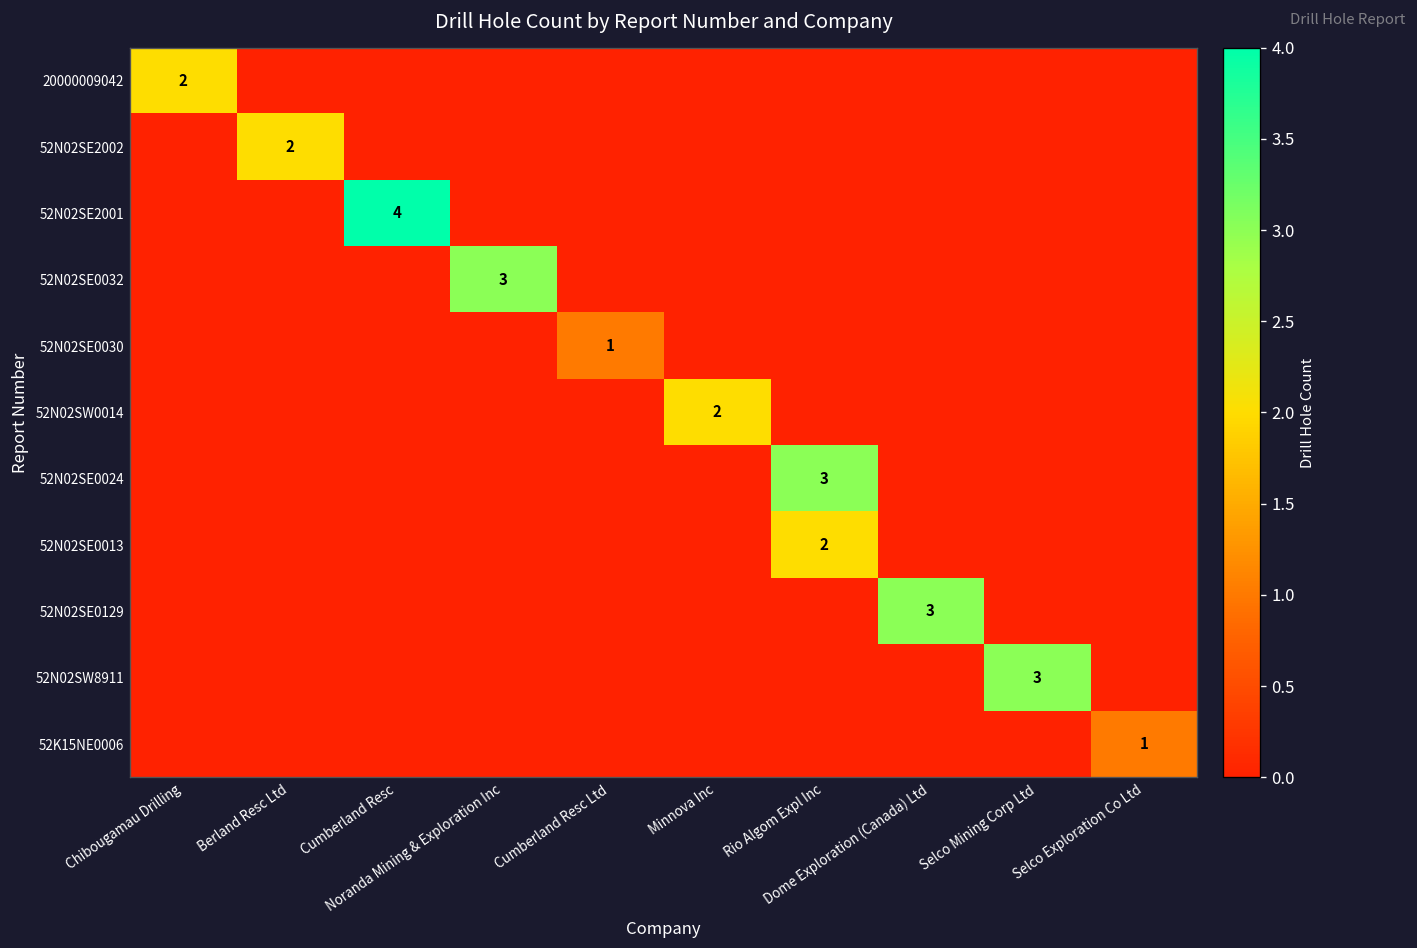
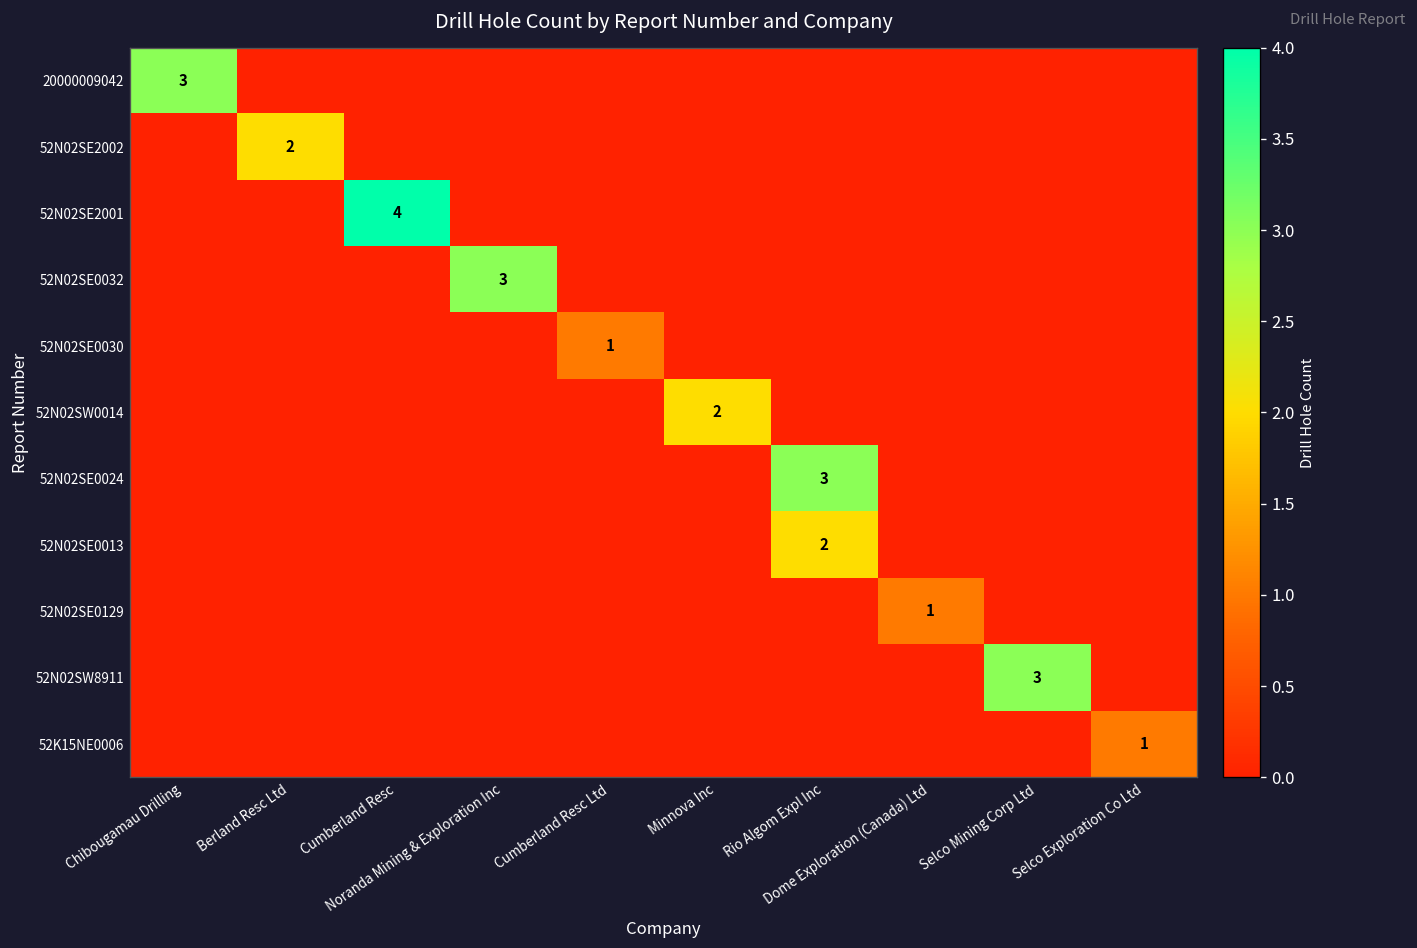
  {
    "20000009042": {
-     "Chibougamau Drilling": 2
+     "Chibougamau Drilling": 3
    },
    "52N02SE2002": {
      "Berland Resc Ltd": 2
    },
    "52N02SE2001": {
      "Cumberland Resc": 4
    },
    "52N02SE0032": {
      "Noranda Mining & Exploration Inc": 3
    },
    "52N02SE0030": {
      "Cumberland Resc Ltd": 1
    },
    "52N02SW0014": {
      "Minnova Inc": 2
    },
    "52N02SE0024": {
      "Rio Algom Expl Inc": 3
    },
    "52N02SE0013": {
      "Rio Algom Expl Inc": 2
    },
    "52N02SE0129": {
-     "Dome Exploration (Canada) Ltd": 3
+     "Dome Exploration (Canada) Ltd": 1
    },
    "52N02SW8911": {
      "Selco Mining Corp Ltd": 3
    },
    "52K15NE0006": {
      "Selco Exploration Co Ltd": 1
    }
  }
